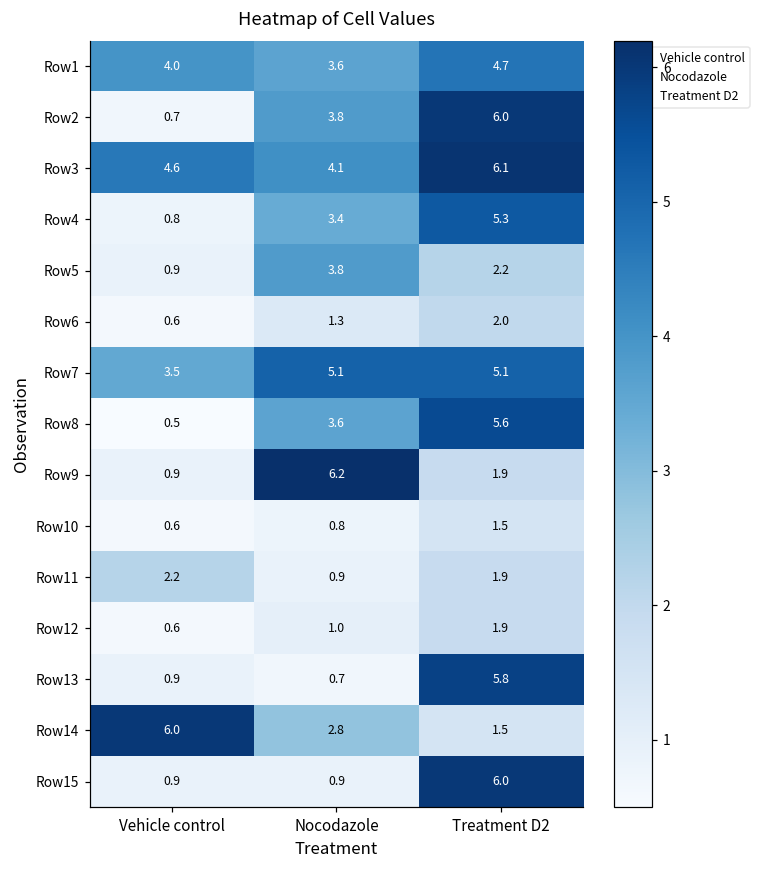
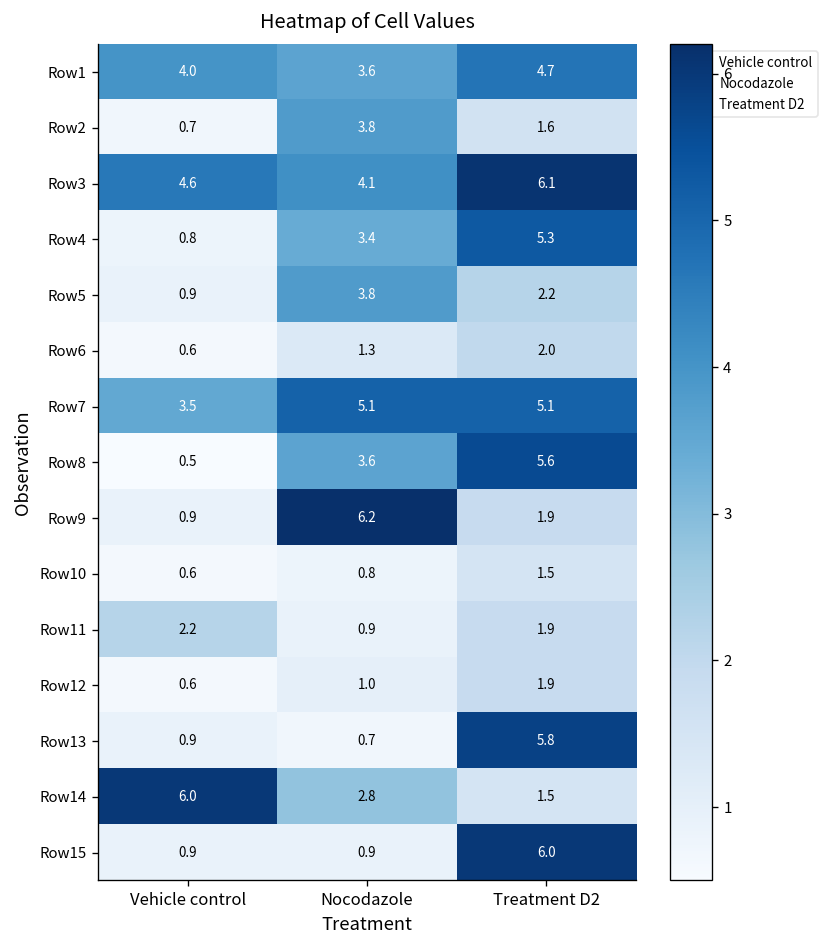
  {
    "Row1": {
      "Vehicle control": 4.0,
      "Nocodazole": 3.6,
      "Treatment D2": 4.7
    },
    "Row2": {
      "Vehicle control": 0.7,
      "Nocodazole": 3.8,
-     "Treatment D2": 6.0
+     "Treatment D2": 1.6
    },
    "Row3": {
      "Vehicle control": 4.6,
      "Nocodazole": 4.1,
      "Treatment D2": 6.1
    },
    "Row4": {
      "Vehicle control": 0.8,
      "Nocodazole": 3.4,
      "Treatment D2": 5.3
    },
    "Row5": {
      "Vehicle control": 0.9,
      "Nocodazole": 3.8,
      "Treatment D2": 2.2
    },
    "Row6": {
      "Vehicle control": 0.6,
      "Nocodazole": 1.3,
      "Treatment D2": 2.0
    },
    "Row7": {
      "Vehicle control": 3.5,
      "Nocodazole": 5.1,
      "Treatment D2": 5.1
    },
    "Row8": {
      "Vehicle control": 0.5,
      "Nocodazole": 3.6,
      "Treatment D2": 5.6
    },
    "Row9": {
      "Vehicle control": 0.9,
      "Nocodazole": 6.2,
      "Treatment D2": 1.9
    },
    "Row10": {
      "Vehicle control": 0.6,
      "Nocodazole": 0.8,
      "Treatment D2": 1.5
    },
    "Row11": {
      "Vehicle control": 2.2,
      "Nocodazole": 0.9,
      "Treatment D2": 1.9
    },
    "Row12": {
      "Vehicle control": 0.6,
      "Nocodazole": 1.0,
      "Treatment D2": 1.9
    },
    "Row13": {
      "Vehicle control": 0.9,
      "Nocodazole": 0.7,
      "Treatment D2": 5.8
    },
    "Row14": {
      "Vehicle control": 6.0,
      "Nocodazole": 2.8,
      "Treatment D2": 1.5
    },
    "Row15": {
      "Vehicle control": 0.9,
      "Nocodazole": 0.9,
      "Treatment D2": 6.0
    }
  }
